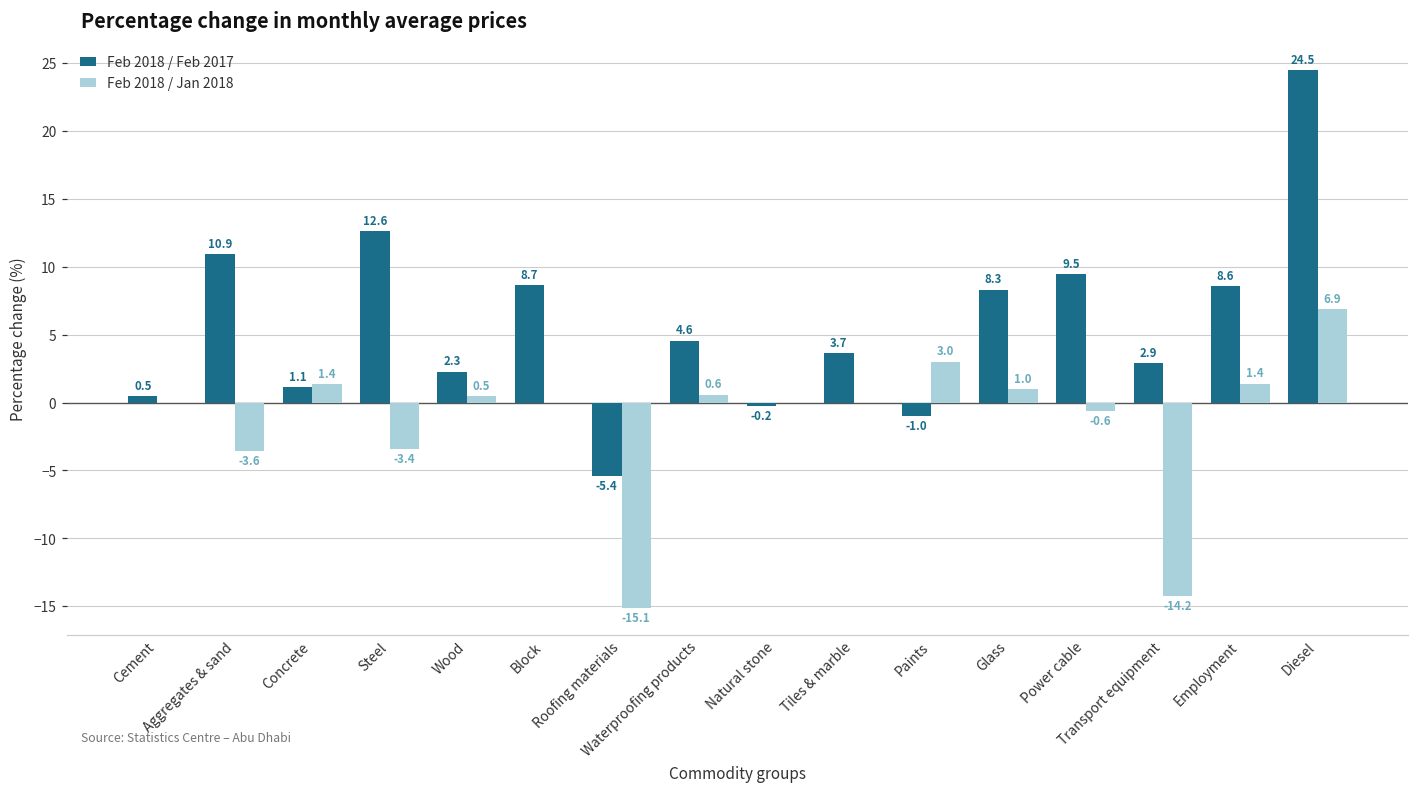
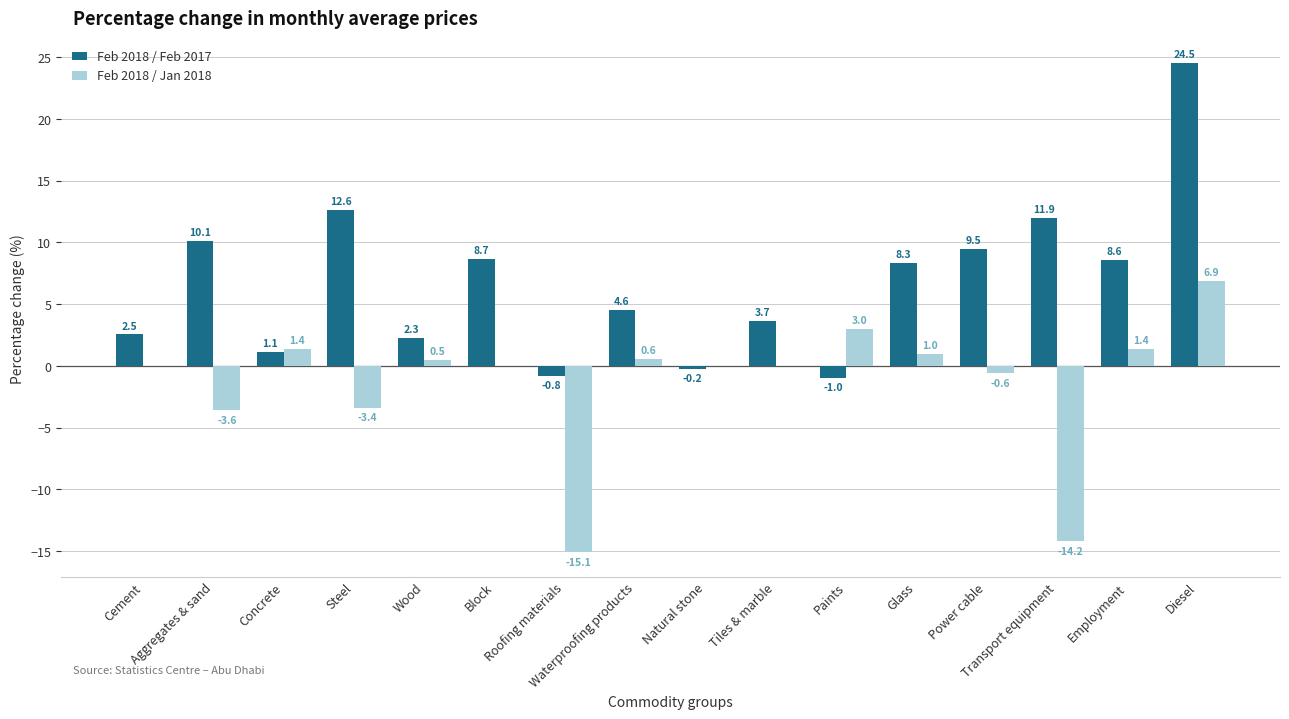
  {
    "Feb 2018 / Feb 2017": {
-     "Cement": 0.5,
-     "Aggregates & sand": 10.9,
+     "Cement": 2.5,
+     "Aggregates & sand": 10.1,
      "Concrete": 1.1,
      "Steel": 12.6,
      "Wood": 2.3,
      "Block": 8.7,
-     "Roofing materials": -5.4,
+     "Roofing materials": -0.8,
      "Waterproofing products": 4.6,
      "Natural stone": -0.2,
      "Tiles & marble": 3.7,
      "Paints": -1.0,
      "Glass": 8.3,
      "Power cable": 9.5,
-     "Transport equipment": 2.9,
+     "Transport equipment": 11.9,
      "Employment": 8.6,
      "Diesel": 24.5
    },
    "Feb 2018 / Jan 2018": {
      "Aggregates & sand": -3.6,
      "Concrete": 1.4,
      "Steel": -3.4,
      "Wood": 0.5,
      "Roofing materials": -15.1,
      "Waterproofing products": 0.6,
      "Paints": 3.0,
      "Glass": 1.0,
      "Power cable": -0.6,
      "Transport equipment": -14.2,
      "Employment": 1.4,
      "Diesel": 6.9
    }
  }
